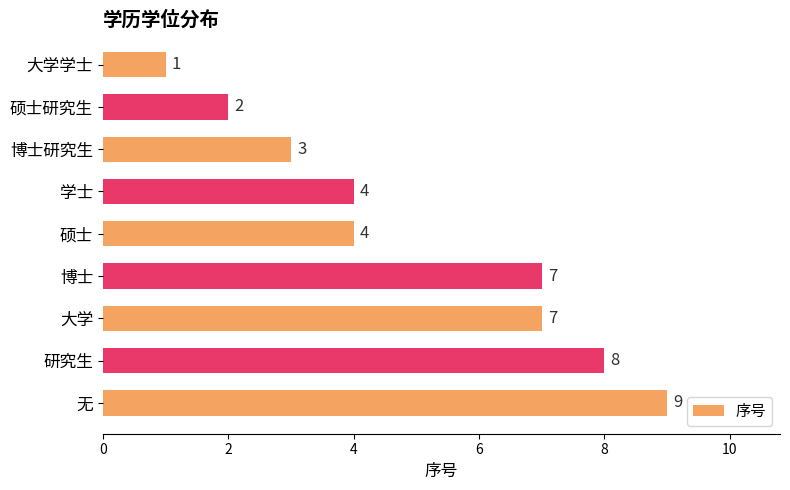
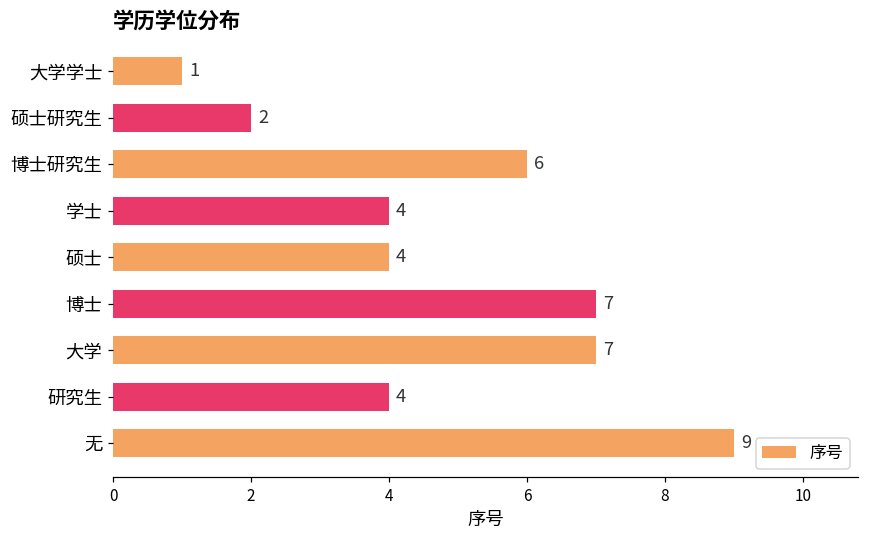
  {
    "大学学士": 1,
    "硕士研究生": 2,
-   "博士研究生": 3,
+   "博士研究生": 6,
    "学士": 4,
    "硕士": 4,
    "博士": 7,
    "大学": 7,
-   "研究生": 8,
+   "研究生": 4,
    "无": 9
  }
